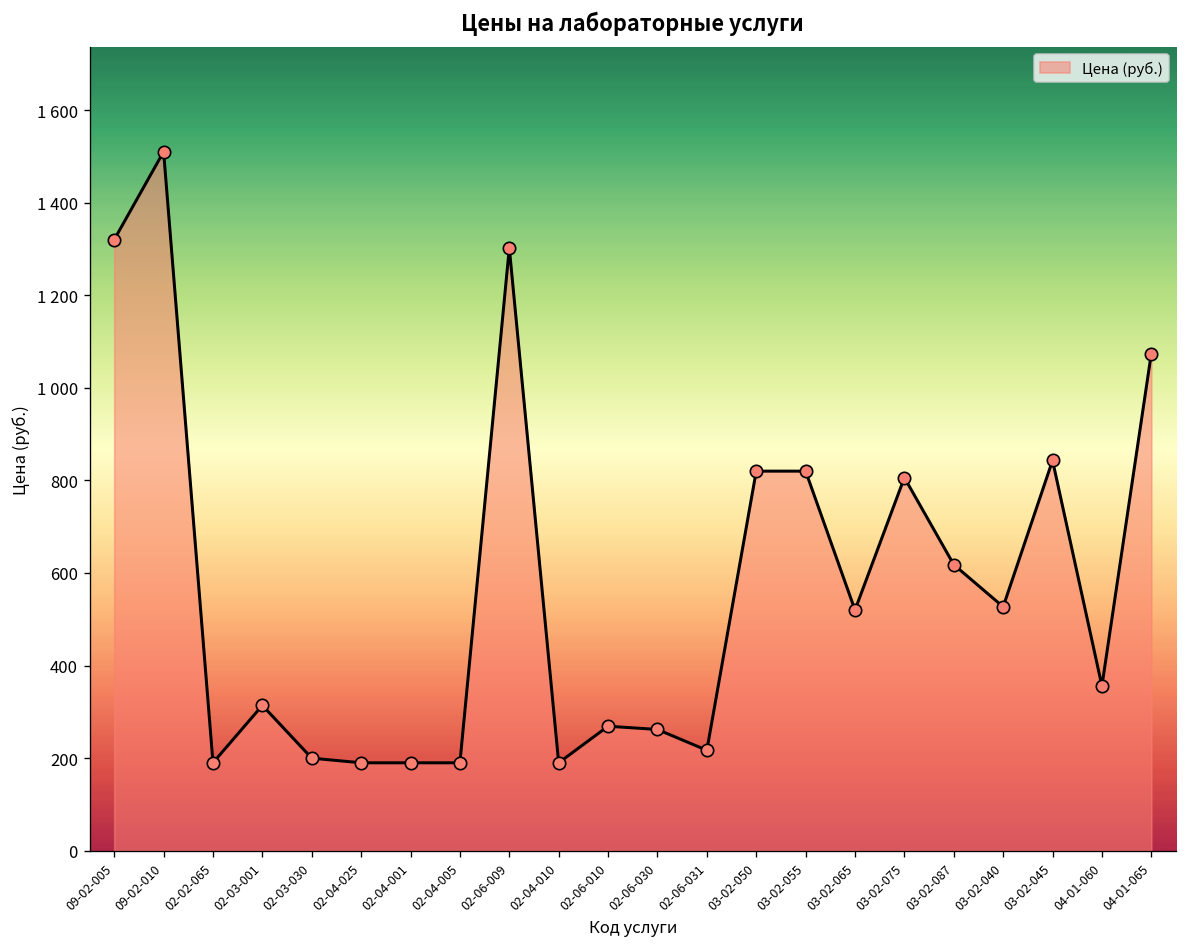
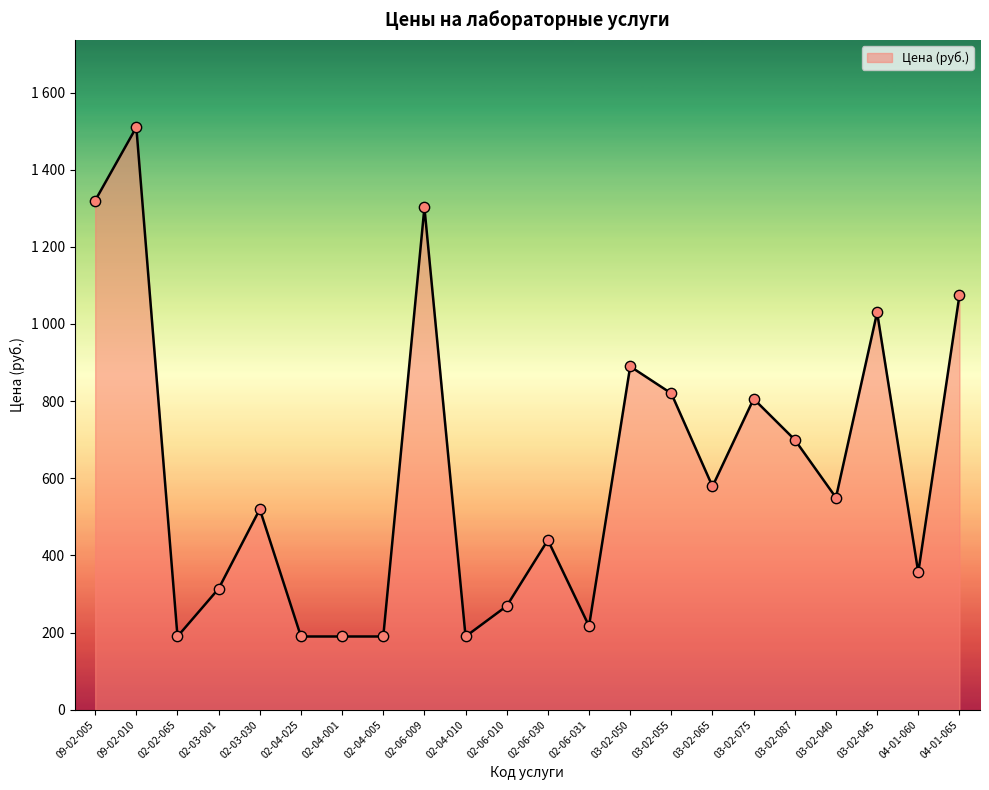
  {
    "09-02-005": 1320,
    "09-02-010": 1510,
    "02-02-065": 190,
    "02-03-001": 310,
-   "02-03-030": 200,
+   "02-03-030": 520,
    "02-04-025": 190,
    "02-04-001": 190,
    "02-04-005": 190,
    "02-06-009": 1300,
    "02-04-010": 190,
    "02-06-010": 270,
-   "02-06-030": 260,
+   "02-06-030": 440,
    "02-06-031": 220,
-   "03-02-050": 820,
+   "03-02-050": 890,
    "03-02-055": 820,
-   "03-02-065": 520,
+   "03-02-065": 580,
    "03-02-075": 810,
-   "03-02-087": 620,
-   "03-02-040": 530,
-   "03-02-045": 840,
+   "03-02-087": 700,
+   "03-02-040": 550,
+   "03-02-045": 1030,
    "04-01-060": 360,
    "04-01-065": 1070
  }
